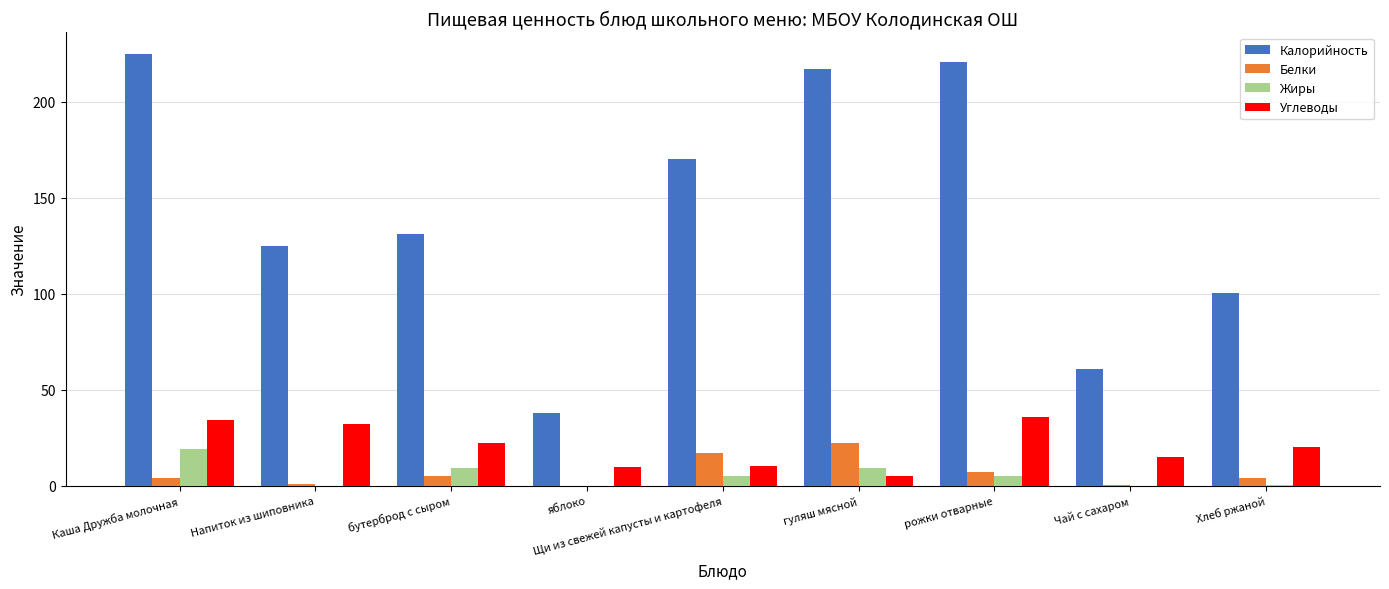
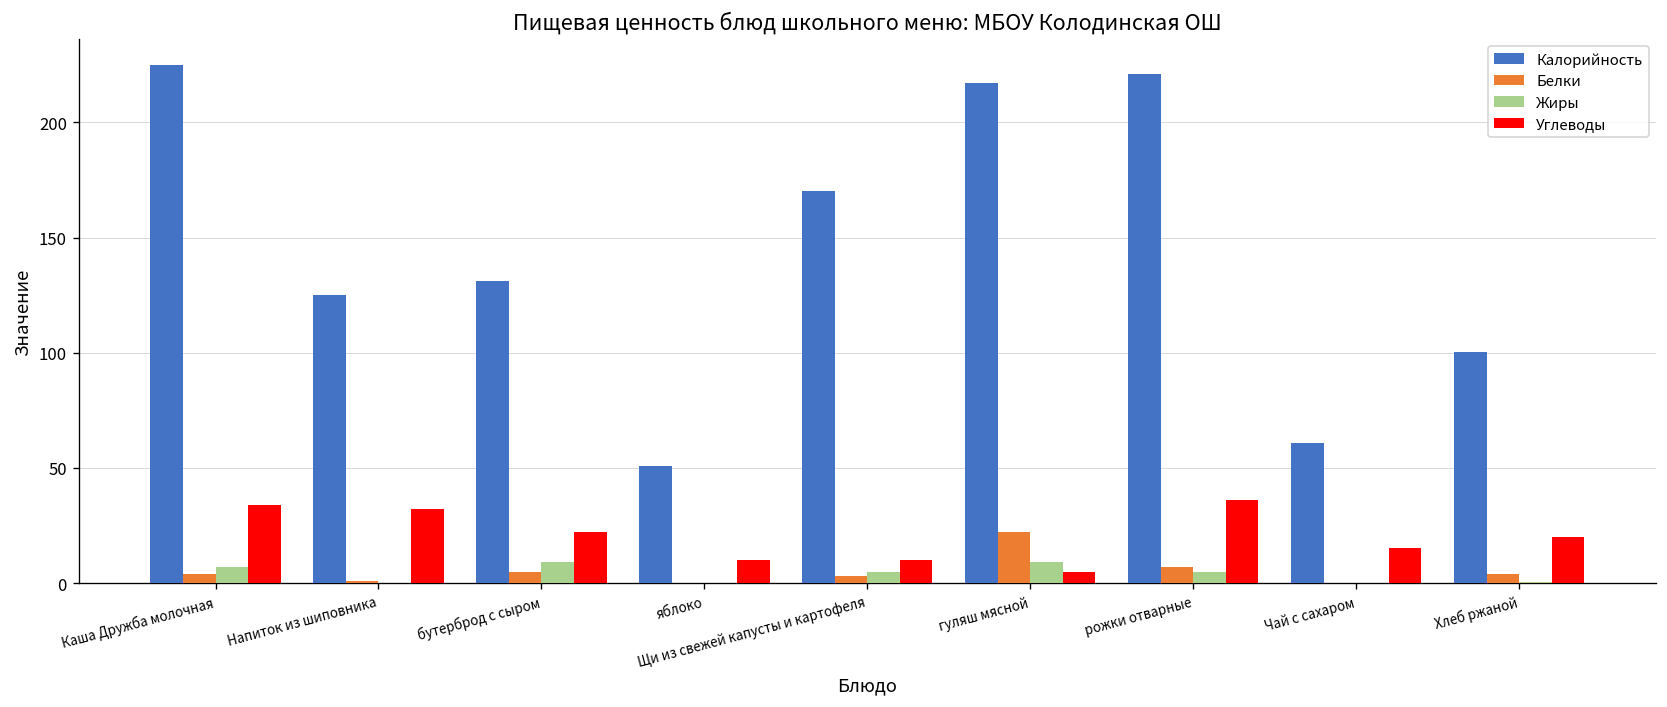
  {
    "Калорийность": {
      "Каша Дружба молочная": 225,
      "Напиток из шиповника": 125,
      "бутерброд с сыром": 131,
-     "яблоко": 38,
+     "яблоко": 51,
      "Щи из свежей капусты и картофеля": 170,
      "гуляш мясной": 217,
      "рожки отварные": 221,
      "Чай с сахаром": 61,
      "Хлеб ржаной": 100
    },
    "Белки": {
      "Каша Дружба молочная": 4,
      "бутерброд с сыром": 5,
      "яблоко": 0,
-     "Щи из свежей капусты и картофеля": 17,
+     "Щи из свежей капусты и картофеля": 3,
      "гуляш мясной": 22,
      "рожки отварные": 7,
      "Хлеб ржаной": 4
    },
    "Жиры": {
-     "Каша Дружба молочная": 19,
+     "Каша Дружба молочная": 7,
      "Напиток из шиповника": 0,
      "бутерброд с сыром": 9,
      "яблоко": 0,
      "Щи из свежей капусты и картофеля": 5,
      "гуляш мясной": 9,
      "рожки отварные": 5,
      "Чай с сахаром": 0
    },
    "Углеводы": {
      "Каша Дружба молочная": 34,
      "Напиток из шиповника": 32,
      "бутерброд с сыром": 22,
      "яблоко": 10,
      "Щи из свежей капусты и картофеля": 10,
      "гуляш мясной": 5,
      "рожки отварные": 36,
      "Чай с сахаром": 15,
      "Хлеб ржаной": 20
    }
  }
